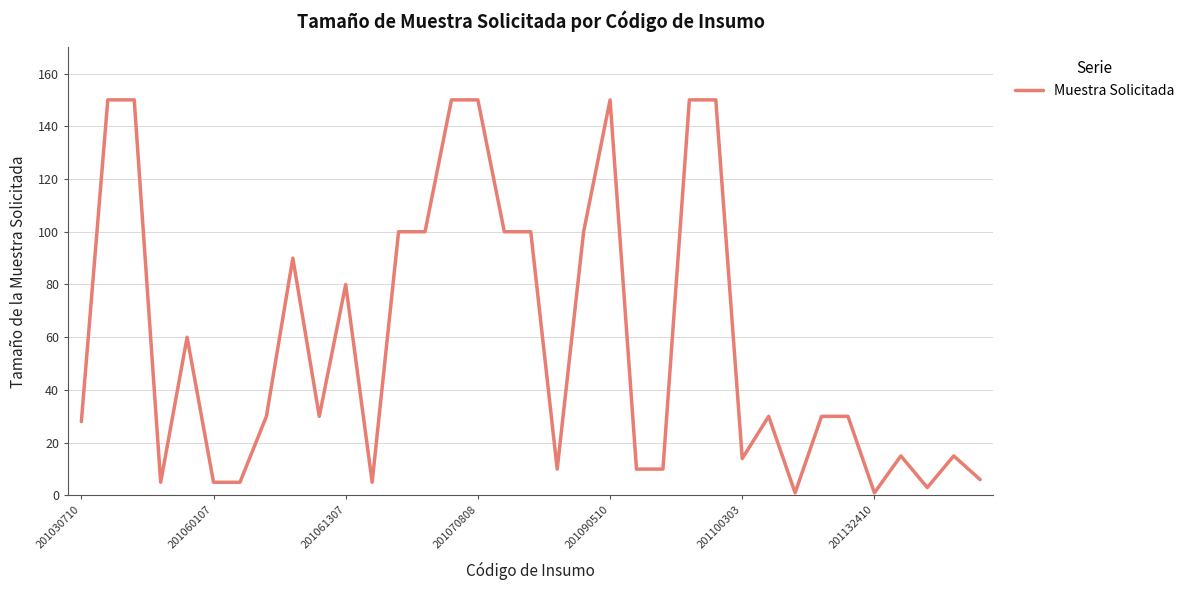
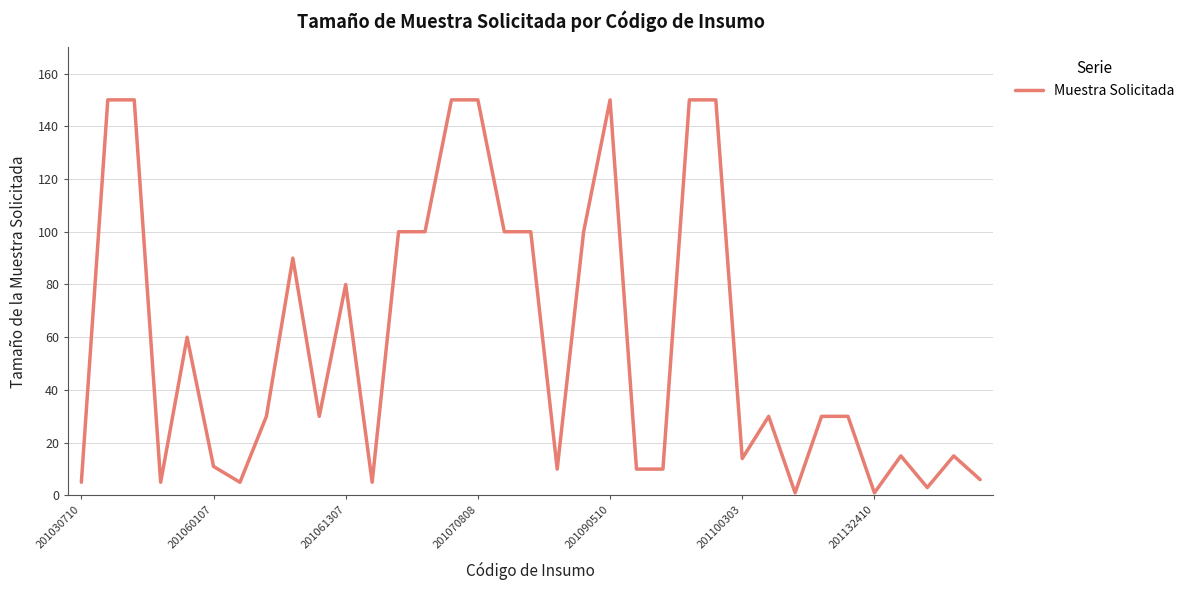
  {
-   "201030710": 28,
-   "201060107": 5,
+   "201030710": 5,
+   "201060107": 11,
    "201061307": 80,
    "201070808": 150,
    "201090510": 150,
    "201100303": 14,
    "201132410": 1
  }
